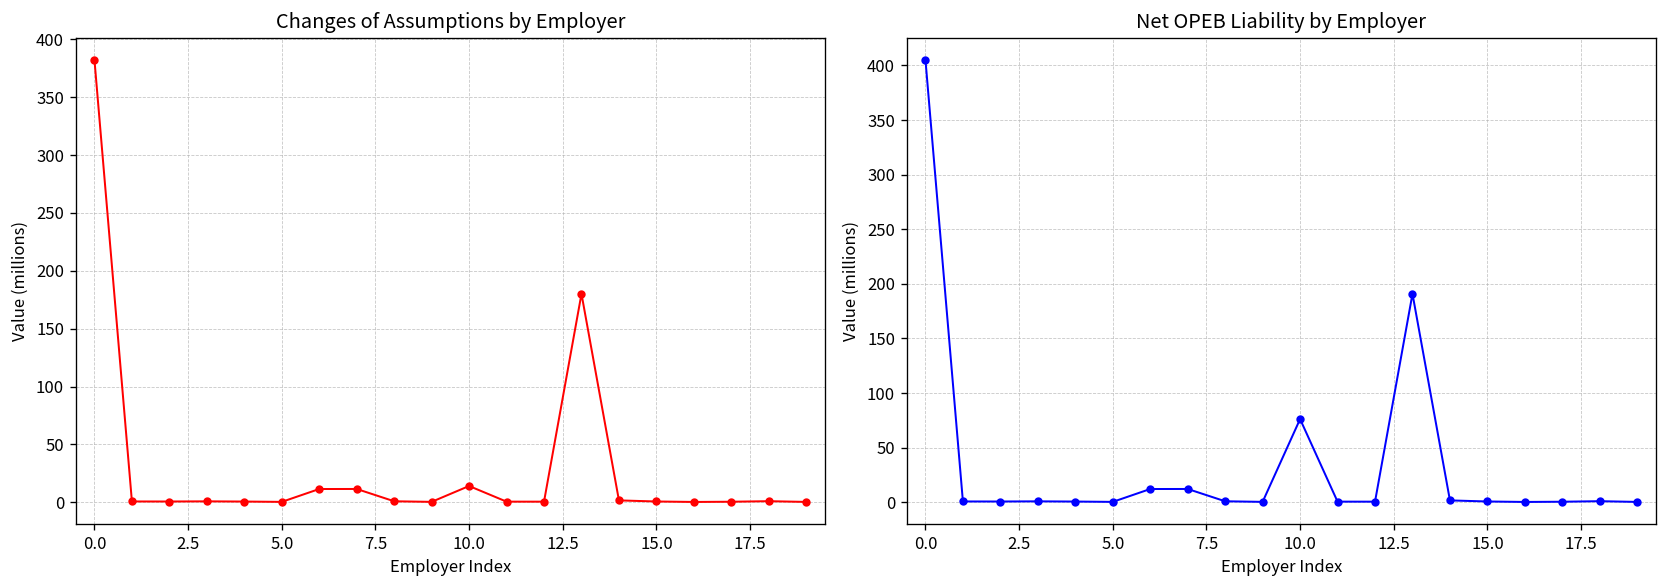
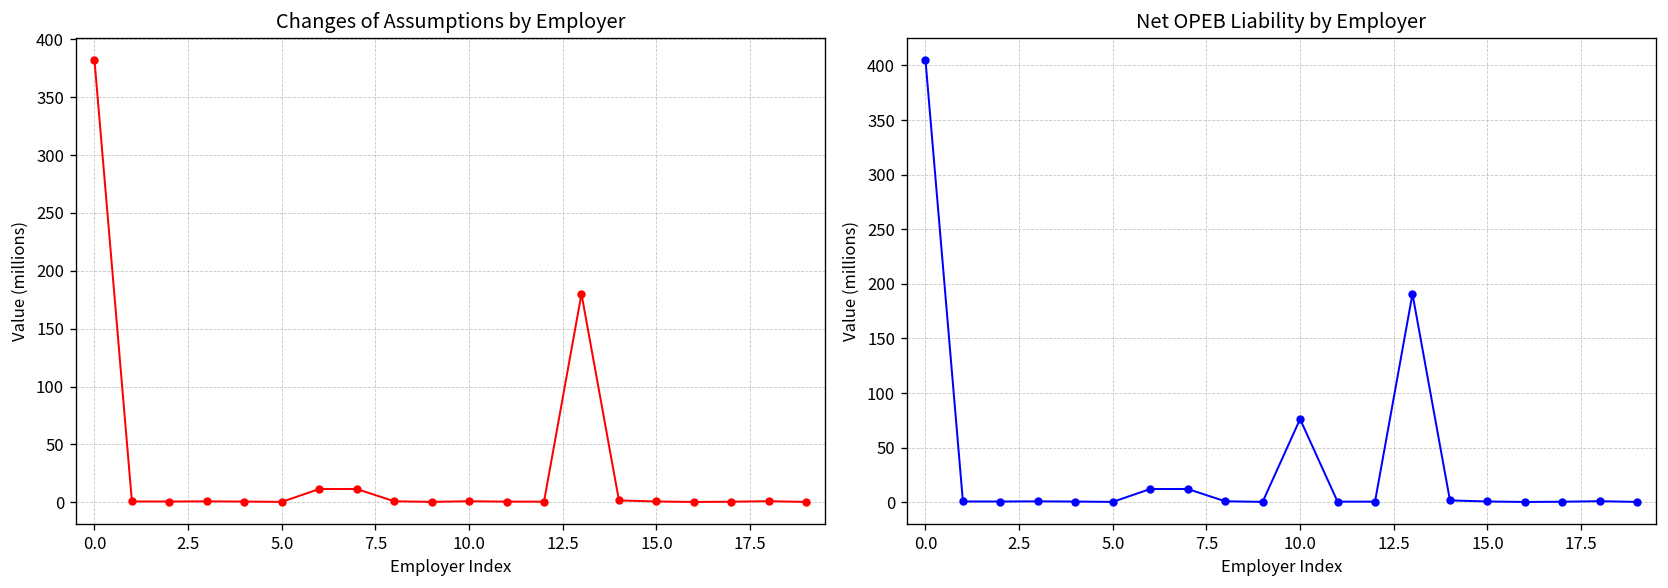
  {
    "Changes of Assumptions by Employer": {
      "0.0": 380,
      "5.0": 0,
-     "10.0": 10,
+     "10.0": 0,
      "15.0": 0
    },
    "Net OPEB Liability by Employer": {
      "0.0": 410,
      "5.0": 0,
      "10.0": 80,
      "15.0": 0
    }
  }
